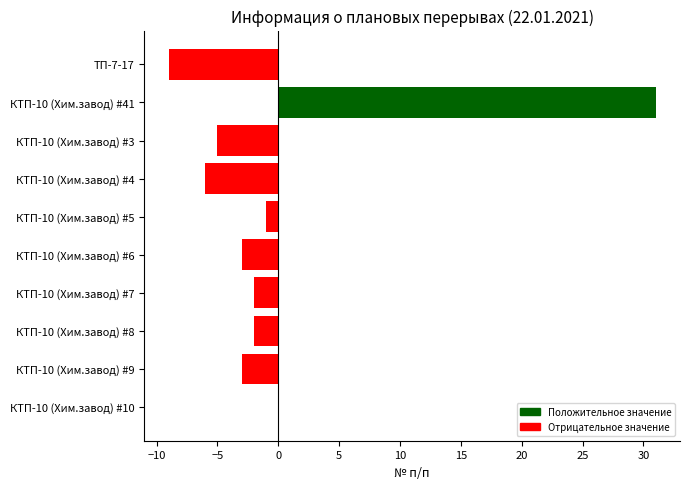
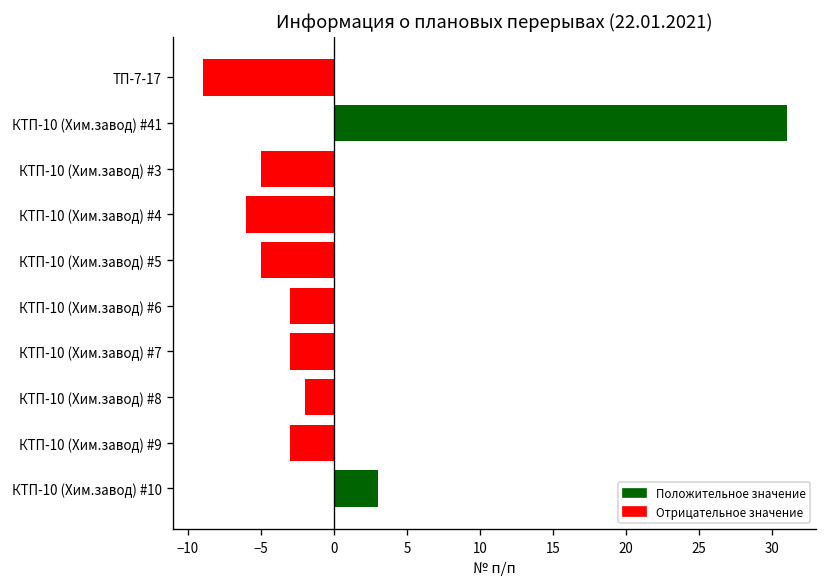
  {
    "ТП-7-17": -9.0,
    "КТП-10 (Хим.завод) #41": 31.0,
    "КТП-10 (Хим.завод) #3": -5.0,
    "КТП-10 (Хим.завод) #4": -6.0,
-   "КТП-10 (Хим.завод) #5": -1.0,
+   "КТП-10 (Хим.завод) #5": -5.0,
    "КТП-10 (Хим.завод) #6": -3.0,
-   "КТП-10 (Хим.завод) #7": -2.0,
+   "КТП-10 (Хим.завод) #7": -3.0,
    "КТП-10 (Хим.завод) #8": -2.0,
    "КТП-10 (Хим.завод) #9": -3.0,
-   "КТП-10 (Хим.завод) #10": 0.0
+   "КТП-10 (Хим.завод) #10": 3.0
  }
